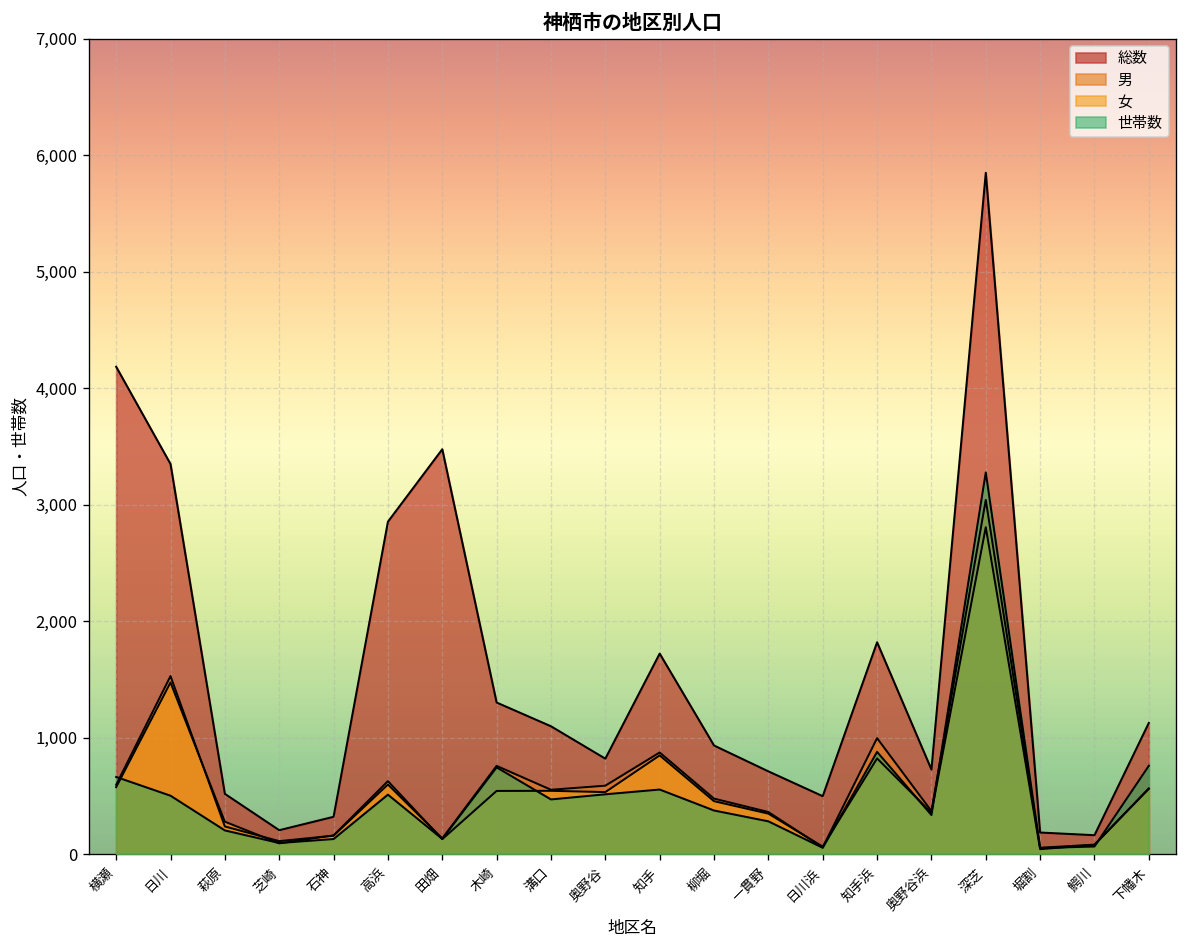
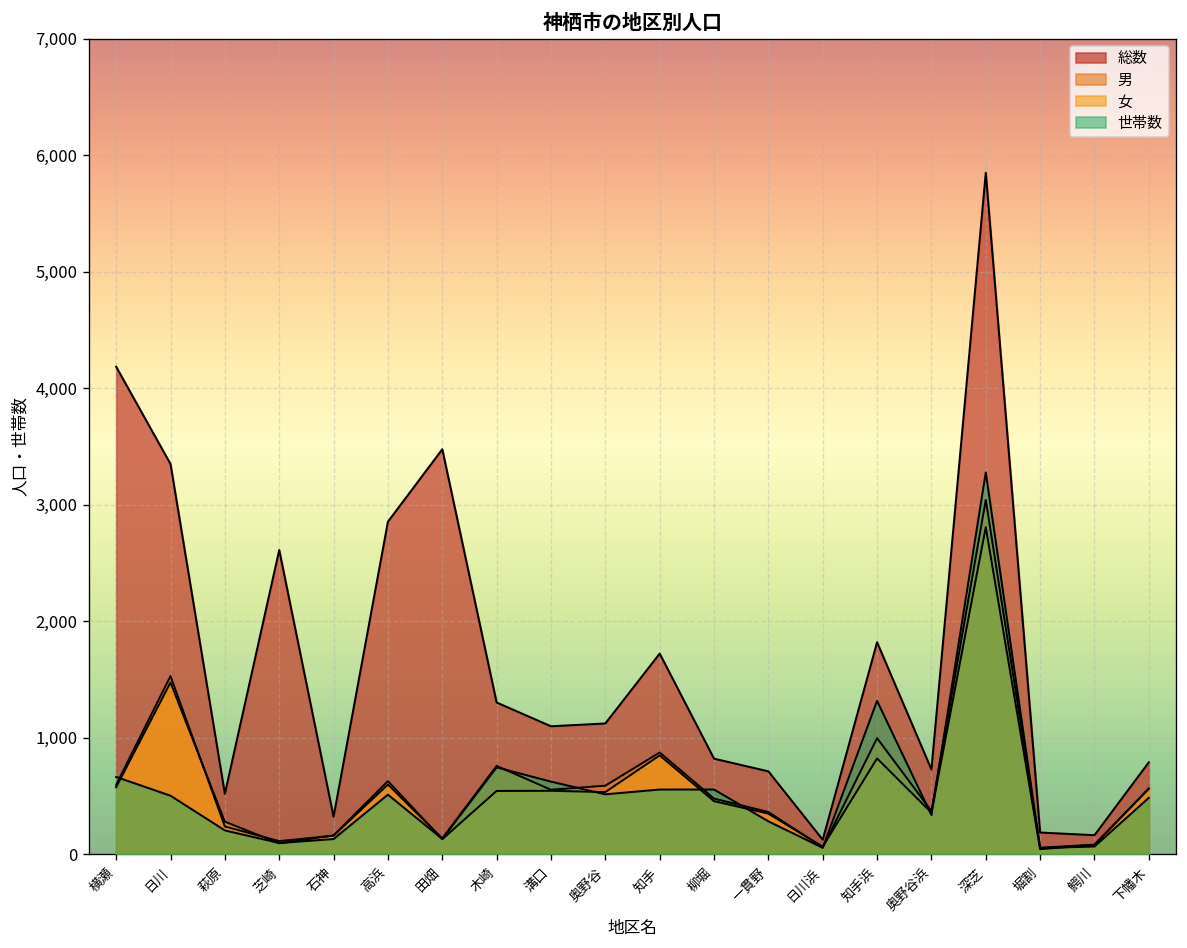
  {
    "総数": {
      "横瀬": "4,200",
      "日川": "3,400",
      "萩原": "500",
-     "芝崎": "200",
+     "芝崎": "2,600",
      "石神": "300",
      "高浜": "2,900",
      "田畑": "3,500",
      "木崎": "1,300",
      "溝口": "1,100",
-     "奥野谷": "800",
+     "奥野谷": "1,100",
      "知手": "1,700",
-     "柳堀": "900",
+     "柳堀": "800",
      "一貫野": "700",
-     "日川浜": "500",
+     "日川浜": "100",
      "知手浜": "1,800",
      "奥野谷浜": "700",
      "深芝": "5,900",
      "堀割": "200",
      "鰐川": "200",
-     "下幡木": "1,100"
+     "下幡木": "800"
    },
    "世帯数": {
      "横瀬": "700",
      "日川": "500",
      "萩原": "200",
      "石神": "100",
      "高浜": "500",
-     "溝口": "500",
+     "溝口": "600",
      "知手": "600",
-     "柳堀": "400",
+     "柳堀": "600",
      "一貫野": "300",
-     "知手浜": "900",
+     "知手浜": "1,300",
      "深芝": "3,300",
-     "下幡木": "800"
+     "下幡木": "500"
    }
  }
